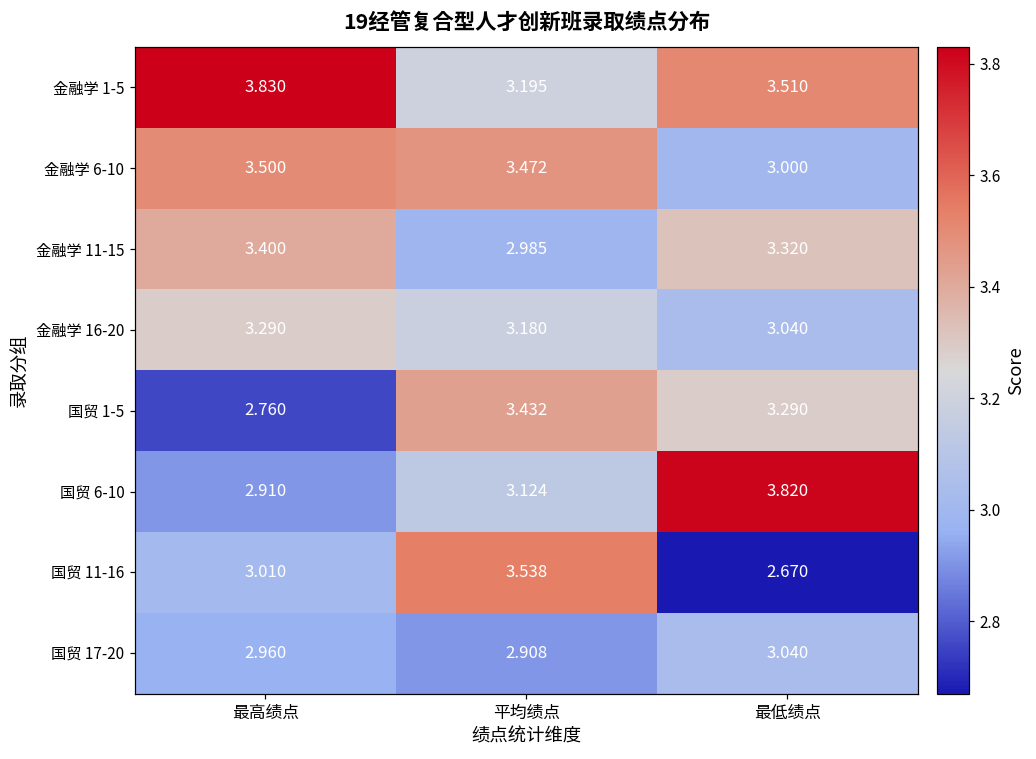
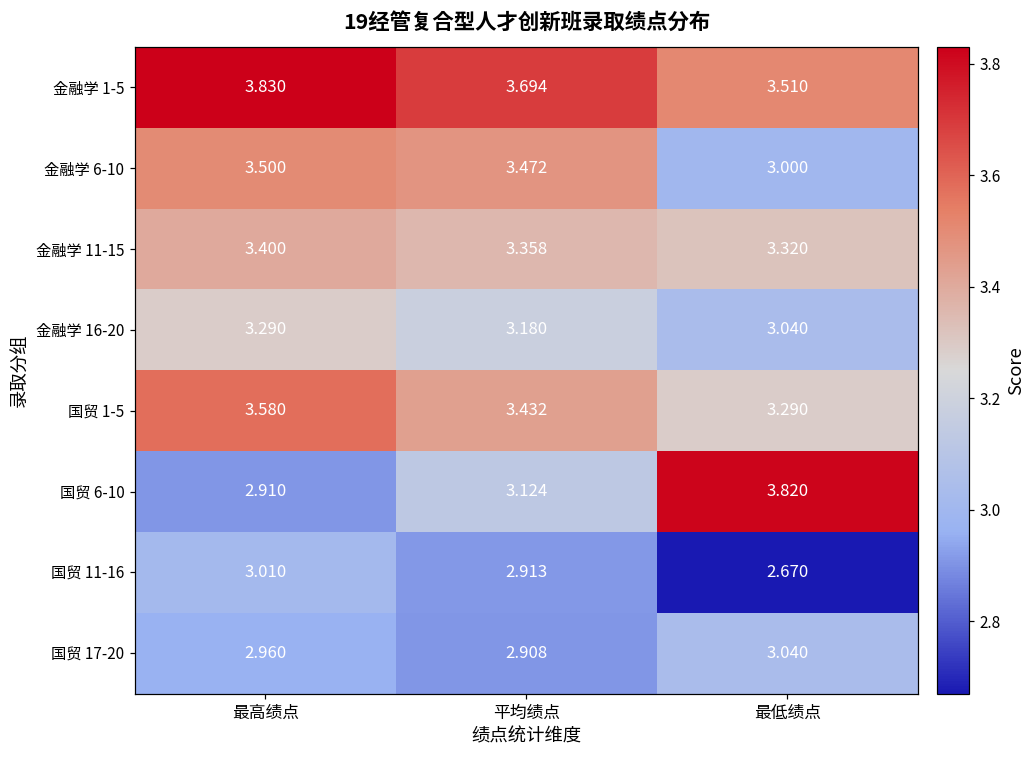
  {
    "金融学 1-5": {
      "最高绩点": 3.830,
-     "平均绩点": 3.195,
+     "平均绩点": 3.694,
      "最低绩点": 3.510
    },
    "金融学 6-10": {
      "最高绩点": 3.500,
      "平均绩点": 3.472,
      "最低绩点": 3.000
    },
    "金融学 11-15": {
      "最高绩点": 3.400,
-     "平均绩点": 2.985,
+     "平均绩点": 3.358,
      "最低绩点": 3.320
    },
    "金融学 16-20": {
      "最高绩点": 3.290,
      "平均绩点": 3.180,
      "最低绩点": 3.040
    },
    "国贸 1-5": {
-     "最高绩点": 2.760,
+     "最高绩点": 3.580,
      "平均绩点": 3.432,
      "最低绩点": 3.290
    },
    "国贸 6-10": {
      "最高绩点": 2.910,
      "平均绩点": 3.124,
      "最低绩点": 3.820
    },
    "国贸 11-16": {
      "最高绩点": 3.010,
-     "平均绩点": 3.538,
+     "平均绩点": 2.913,
      "最低绩点": 2.670
    },
    "国贸 17-20": {
      "最高绩点": 2.960,
      "平均绩点": 2.908,
      "最低绩点": 3.040
    }
  }
